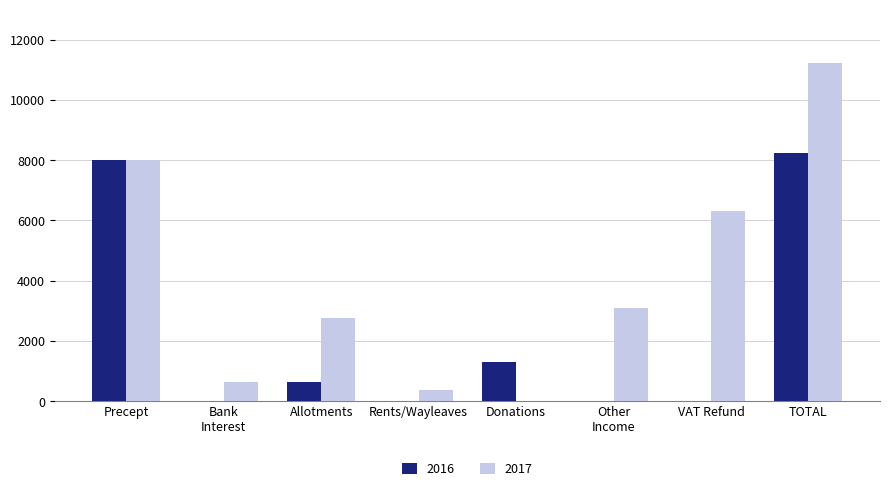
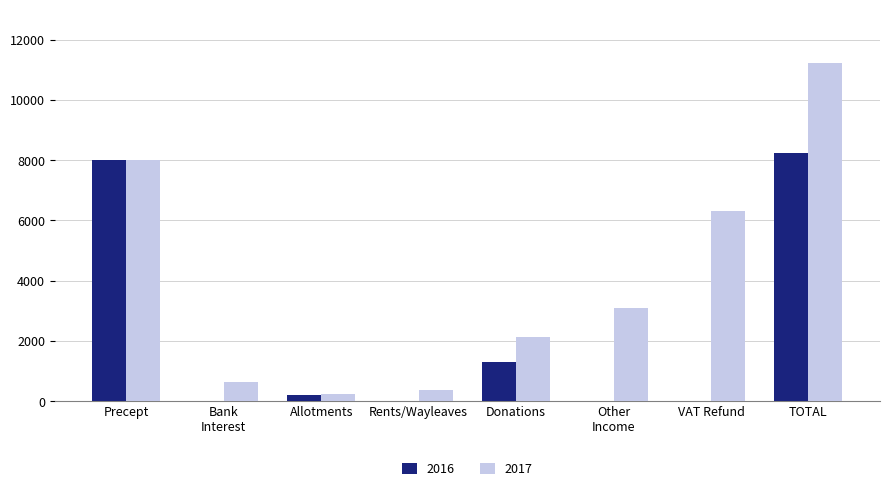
  {
    "2016": {
      "Precept": 8000,
-     "Allotments": 600,
+     "Allotments": 200,
      "Rents/Wayleaves": 0,
      "Donations": 1300,
      "Other Income": 0,
      "VAT Refund": 0,
      "TOTAL": 8200
    },
    "2017": {
      "Precept": 8000,
      "Bank Interest": 600,
-     "Allotments": 2700,
+     "Allotments": 200,
      "Rents/Wayleaves": 400,
-     "Donations": 0,
+     "Donations": 2100,
      "Other Income": 3100,
      "VAT Refund": 6300,
      "TOTAL": 11200
    }
  }
